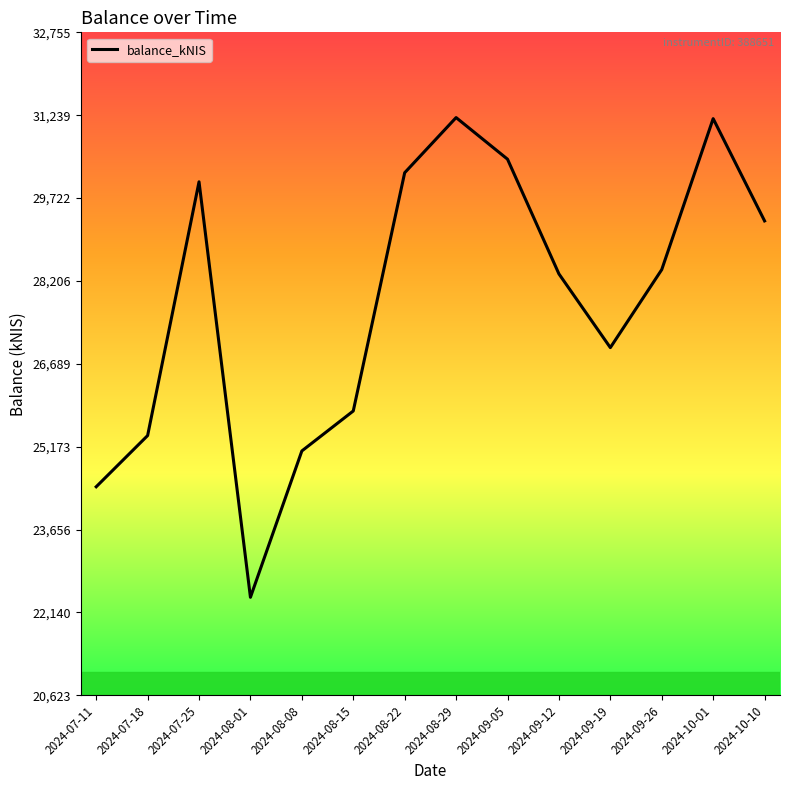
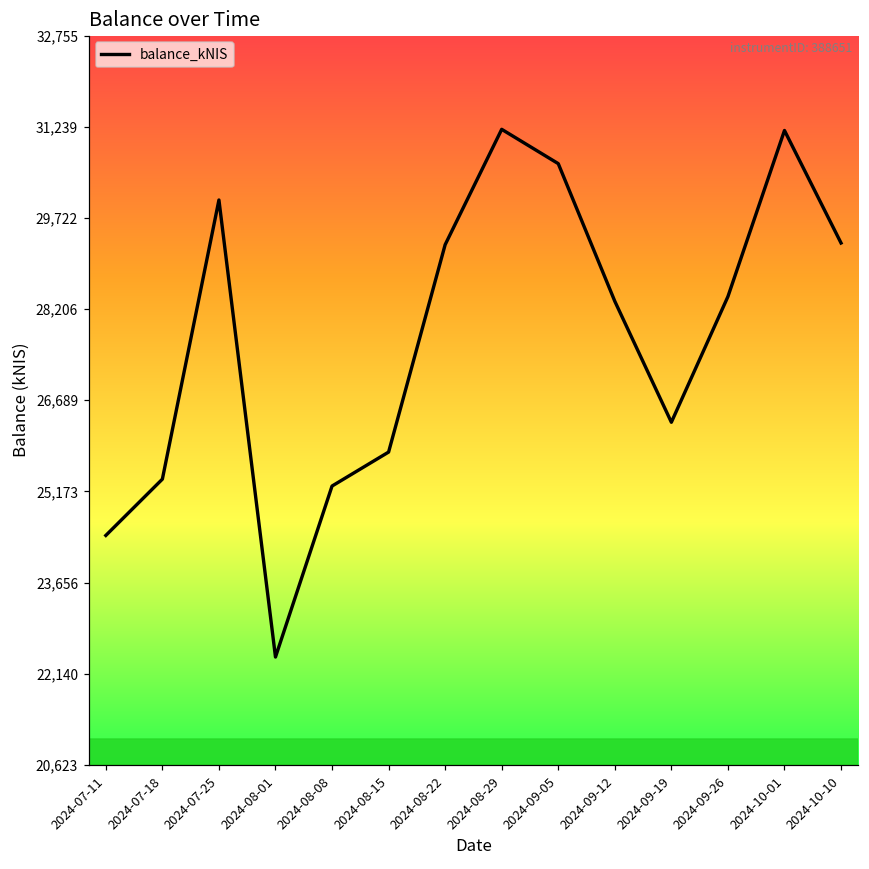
  {
    "2024-07-11": "24,400",
    "2024-07-18": "25,400",
    "2024-07-25": "30,000",
    "2024-08-01": "22,400",
-   "2024-08-08": "25,100",
+   "2024-08-08": "25,300",
    "2024-08-15": "25,800",
-   "2024-08-22": "30,200",
+   "2024-08-22": "29,300",
    "2024-08-29": "31,200",
-   "2024-09-05": "30,400",
+   "2024-09-05": "30,600",
    "2024-09-12": "28,300",
-   "2024-09-19": "27,000",
+   "2024-09-19": "26,300",
    "2024-09-26": "28,400",
    "2024-10-01": "31,200",
    "2024-10-10": "29,300"
  }
